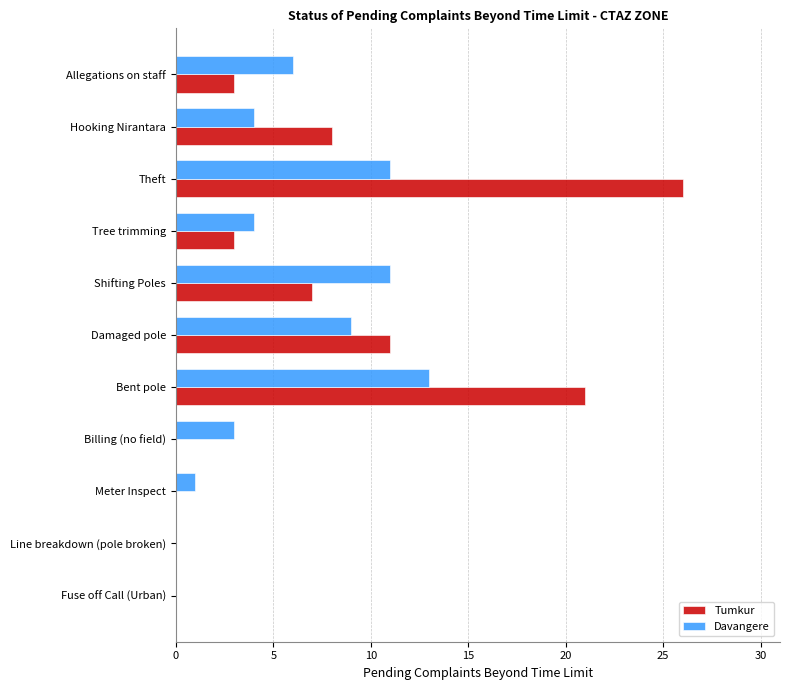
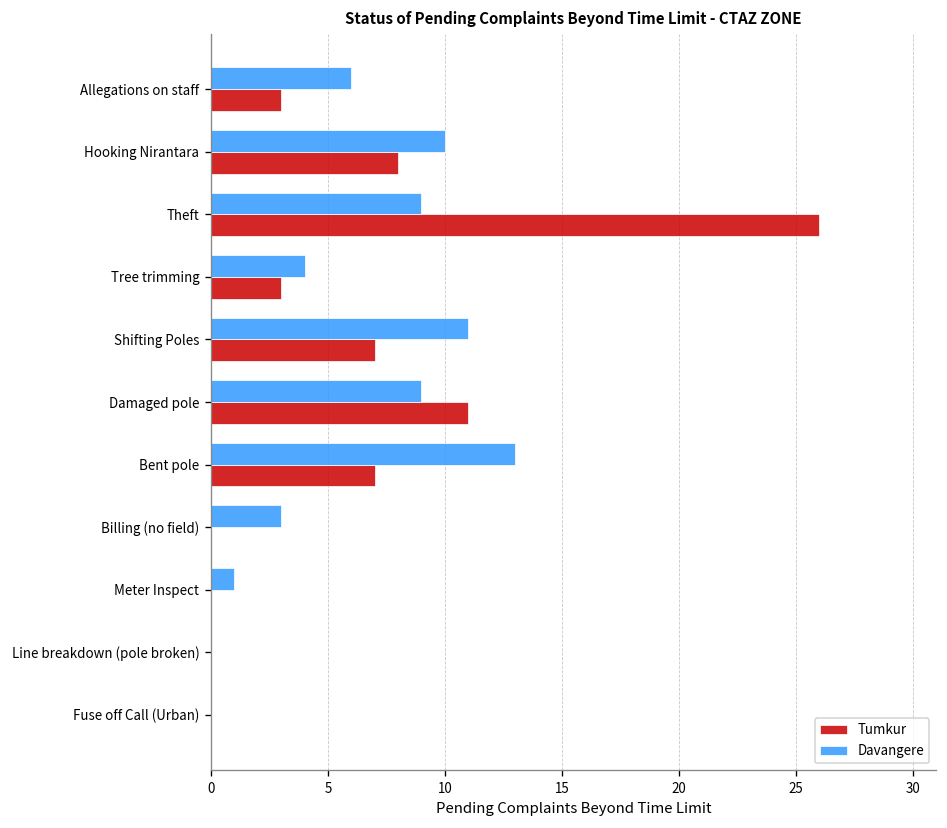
  {
    "Tumkur": {
      "Allegations on staff": 3,
      "Hooking Nirantara": 8,
      "Theft": 26,
      "Tree trimming": 3,
      "Shifting Poles": 7,
      "Damaged pole": 11,
-     "Bent pole": 21,
+     "Bent pole": 7,
      "Billing (no field)": 0,
      "Meter Inspect": 0,
      "Line breakdown (pole broken)": 0,
      "Fuse off Call (Urban)": 0
    },
    "Davangere": {
      "Allegations on staff": 6,
-     "Hooking Nirantara": 4,
-     "Theft": 11,
+     "Hooking Nirantara": 10,
+     "Theft": 9,
      "Tree trimming": 4,
      "Shifting Poles": 11,
      "Damaged pole": 9,
      "Bent pole": 13,
      "Billing (no field)": 3,
      "Meter Inspect": 1,
      "Line breakdown (pole broken)": 0,
      "Fuse off Call (Urban)": 0
    }
  }
